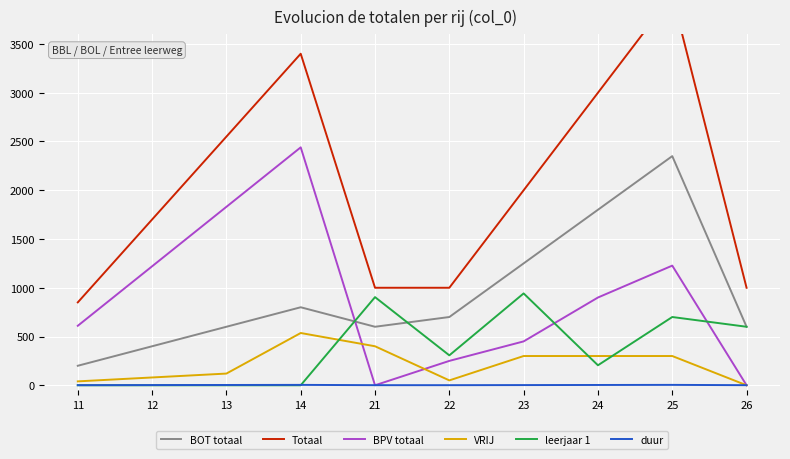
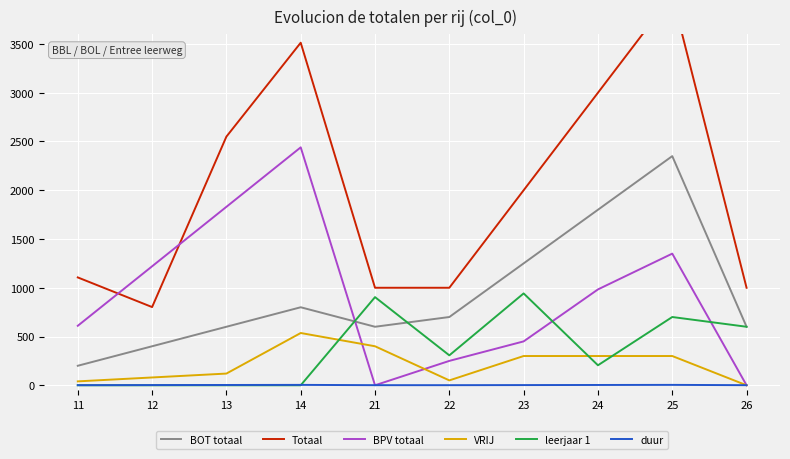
  {
    "BOT totaal": {
      "11": 200,
      "12": 400,
      "13": 600,
      "14": 800,
      "21": 600,
      "22": 700,
      "23": 1300,
      "24": 1800,
      "25": 2400
    },
    "Totaal": {
-     "11": 900,
-     "12": 1700,
+     "11": 1100,
+     "12": 800,
      "13": 2600,
-     "14": 3400,
+     "14": 3500,
      "21": 1000,
      "22": 1000,
      "23": 2000,
      "24": 3000,
      "26": 1000
    },
    "BPV totaal": {
      "11": 600,
      "12": 1200,
      "13": 1800,
      "14": 2400,
      "22": 300,
      "23": 500,
-     "24": 900,
-     "25": 1200
+     "24": 1000,
+     "25": 1400
    },
    "VRIJ": {
      "11": 0,
      "12": 100,
      "13": 100,
      "14": 500,
      "21": 400,
      "22": 100,
      "23": 300,
      "24": 300,
      "25": 300
    },
    "leerjaar 1": {
      "21": 900,
      "22": 300,
      "23": 900,
      "24": 200,
      "25": 700
    },
    "duur": {
      "22": 0,
      "23": 0,
      "24": 0,
      "25": 0
    }
  }
